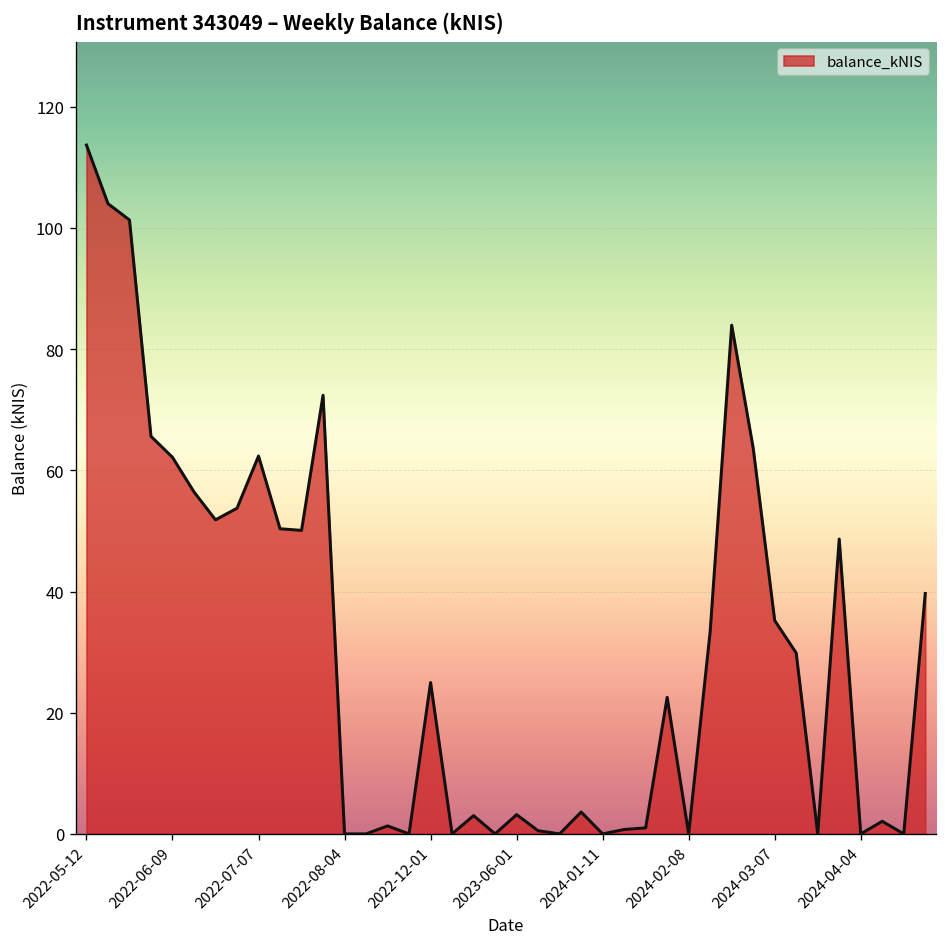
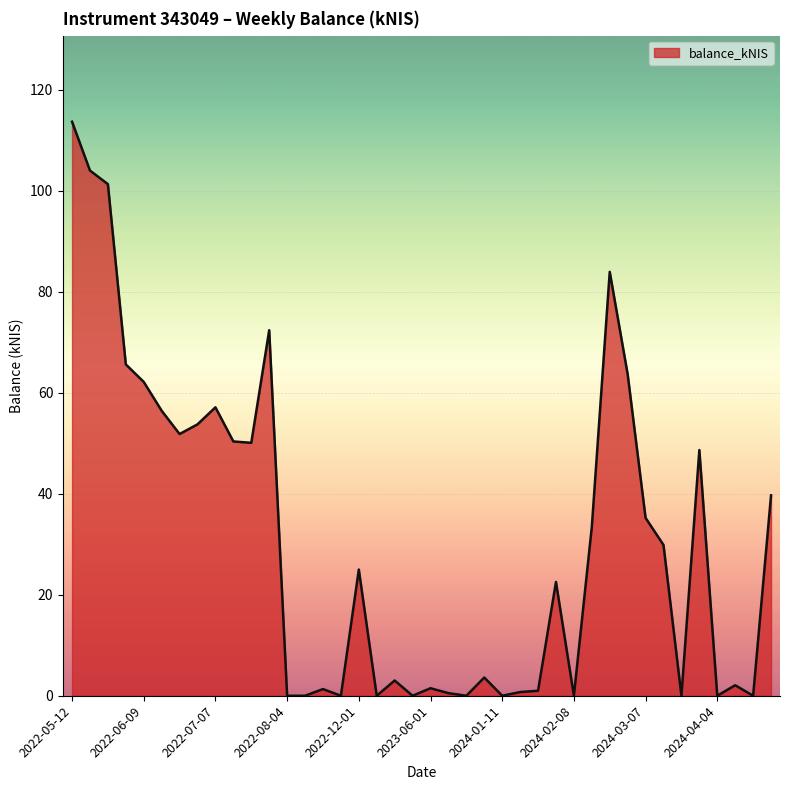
  {
    "2022-05-12": 114,
    "2022-06-09": 62,
-   "2022-07-07": 62,
+   "2022-07-07": 57,
    "2022-08-04": 0,
    "2022-12-01": 25,
-   "2023-06-01": 3,
+   "2023-06-01": 1,
    "2024-01-11": 0,
    "2024-02-08": 0,
    "2024-03-07": 35,
    "2024-04-04": 0
  }
